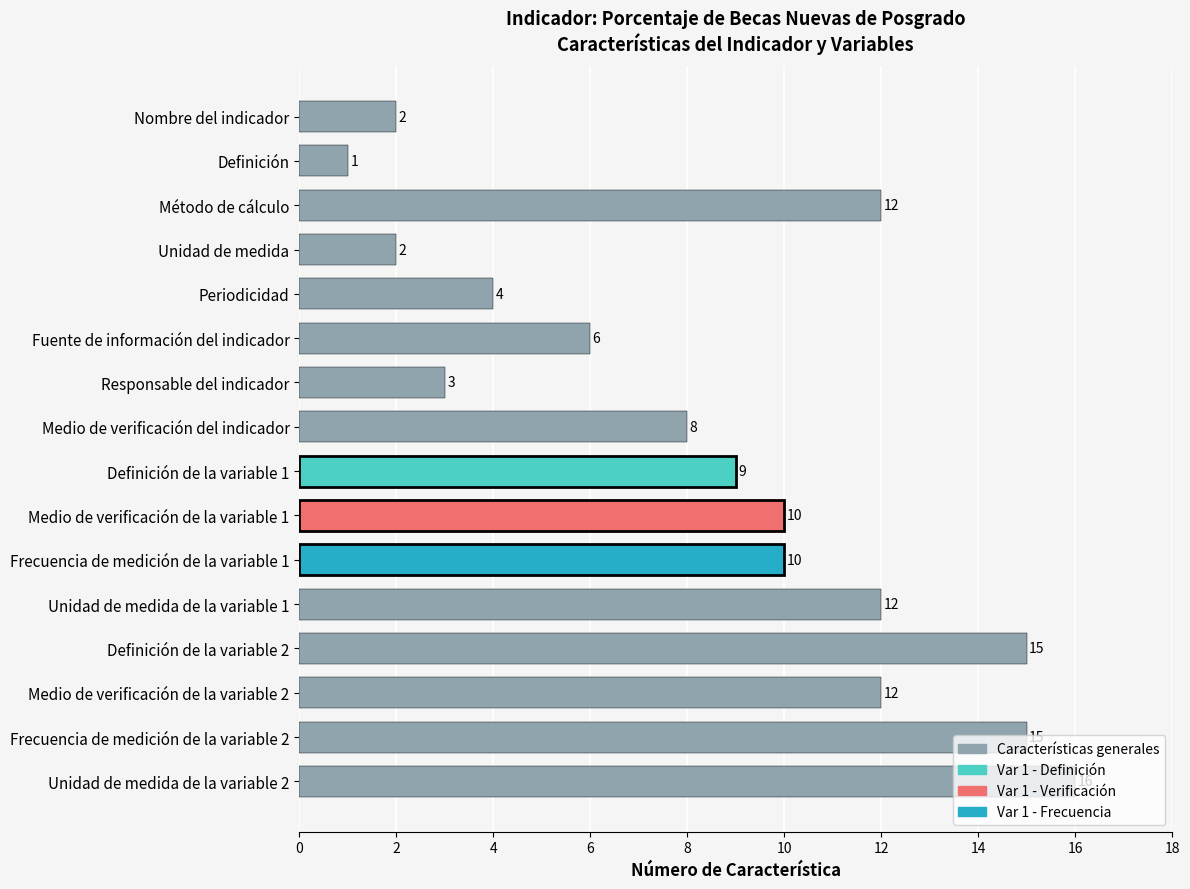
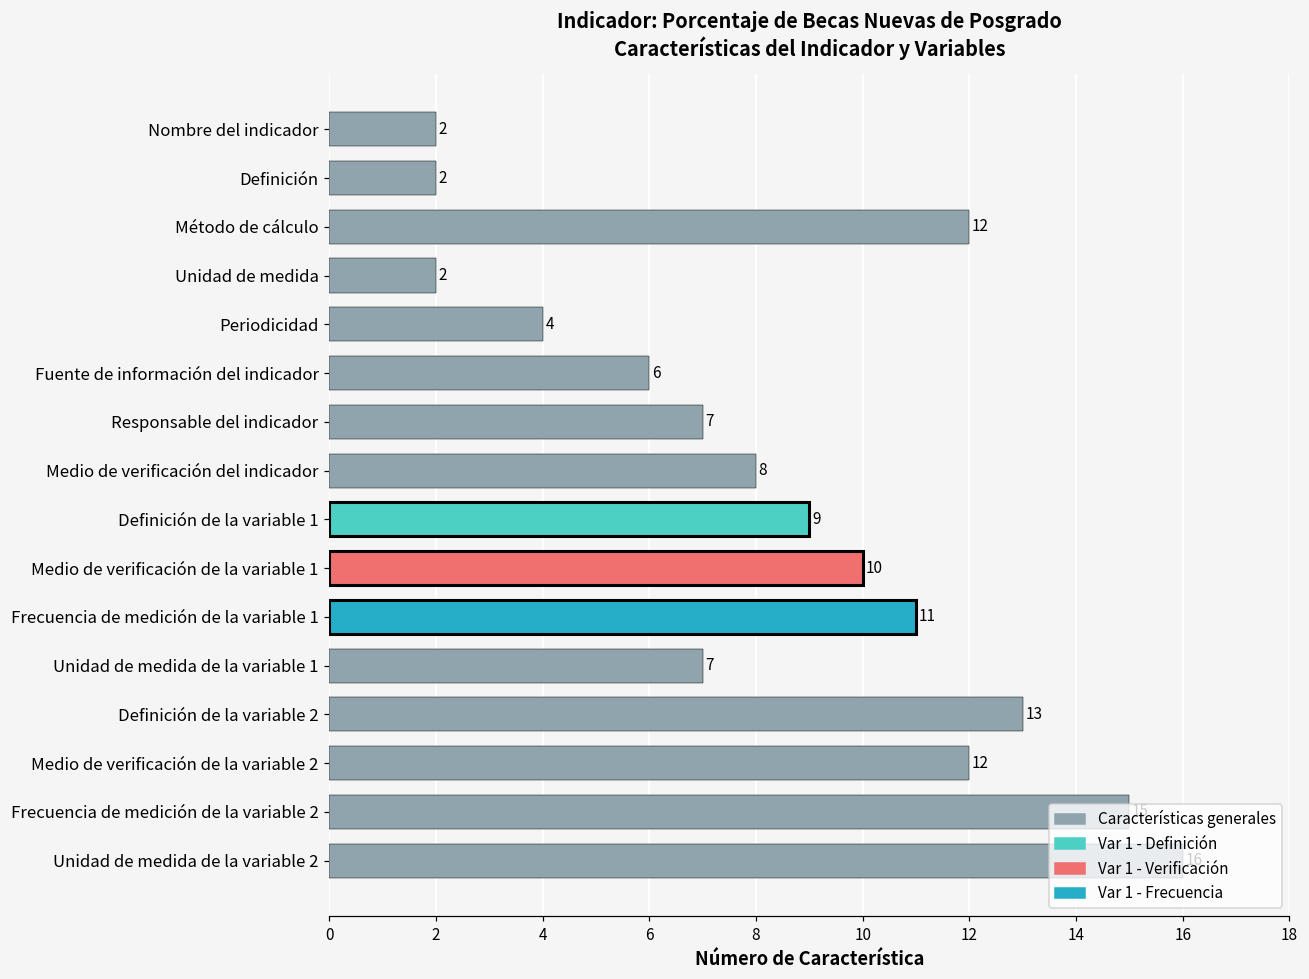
  {
    "Nombre del indicador": 2,
-   "Definición": 1,
+   "Definición": 2,
    "Método de cálculo": 12,
    "Unidad de medida": 2,
    "Periodicidad": 4,
    "Fuente de información del indicador": 6,
-   "Responsable del indicador": 3,
+   "Responsable del indicador": 7,
    "Medio de verificación del indicador": 8,
    "Definición de la variable 1": 9,
    "Medio de verificación de la variable 1": 10,
-   "Frecuencia de medición de la variable 1": 10,
-   "Unidad de medida de la variable 1": 12,
-   "Definición de la variable 2": 15,
+   "Frecuencia de medición de la variable 1": 11,
+   "Unidad de medida de la variable 1": 7,
+   "Definición de la variable 2": 13,
    "Medio de verificación de la variable 2": 12
  }
